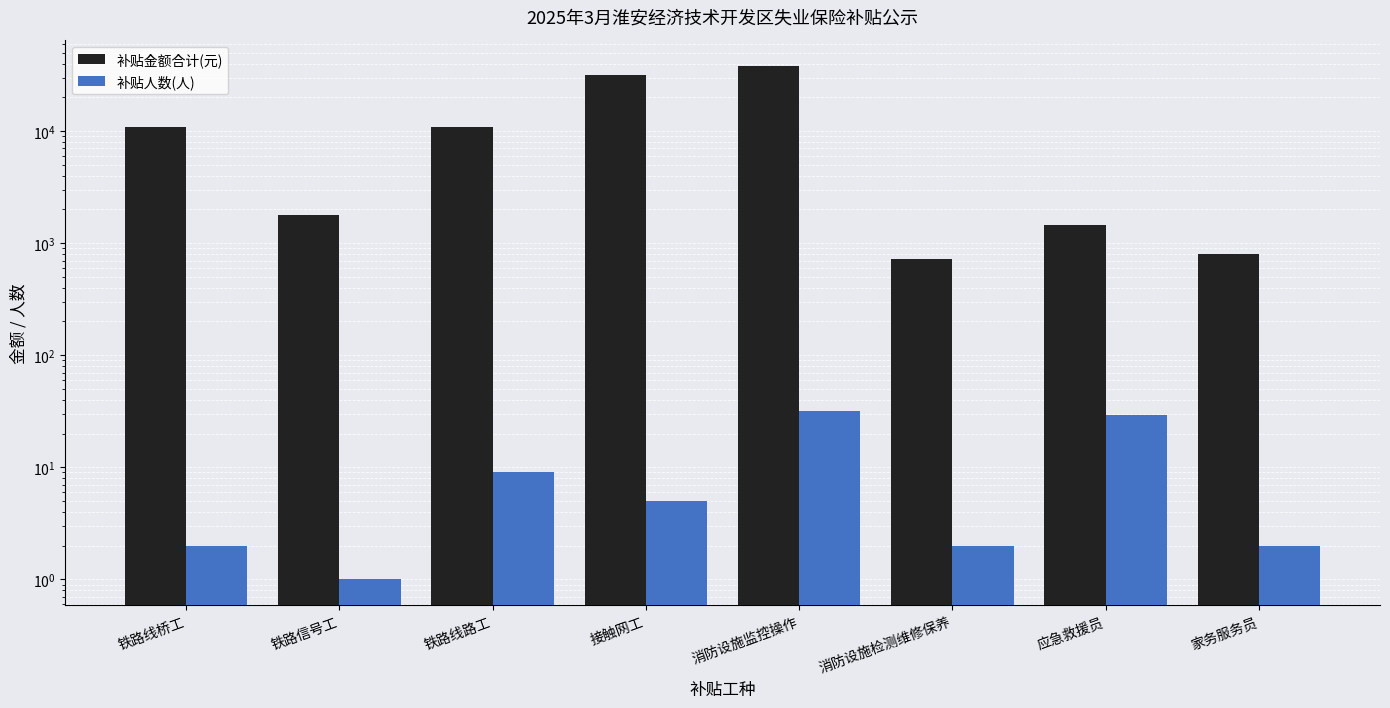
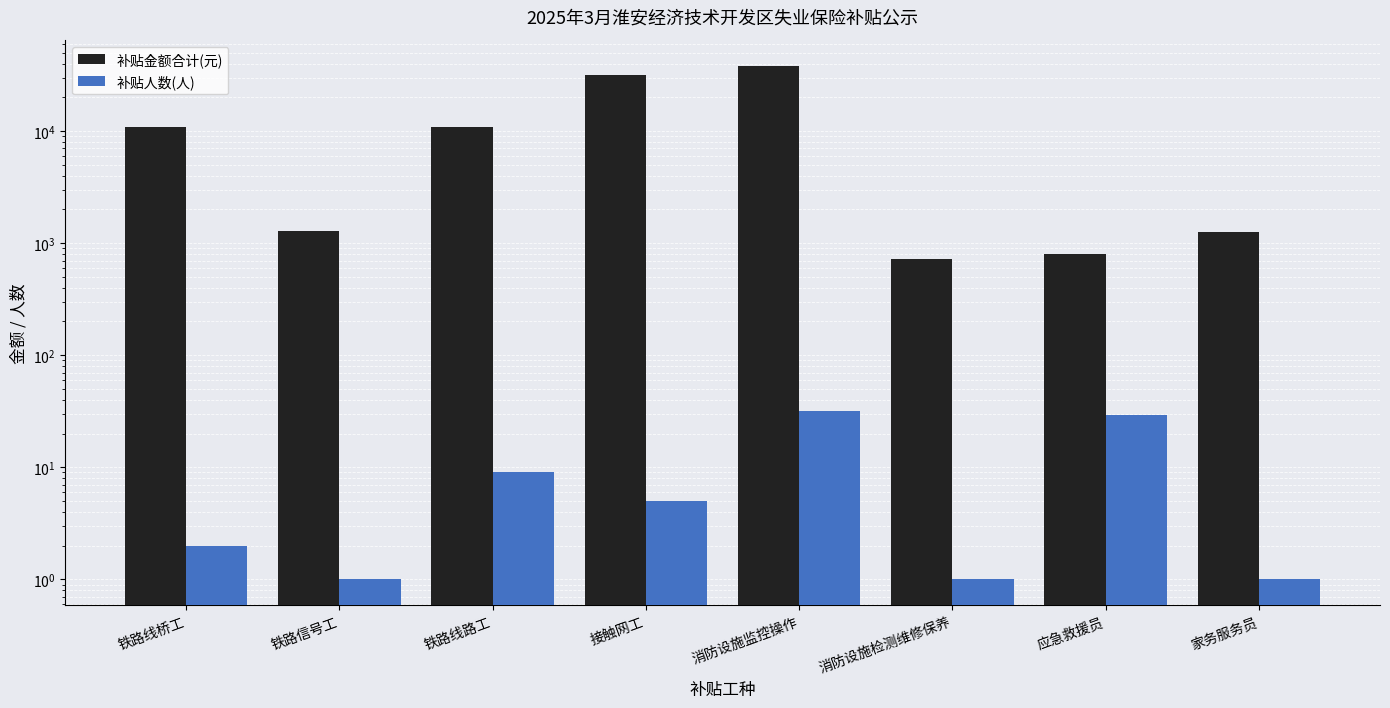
  {
    "补贴金额合计(元)": {
      "铁路线桥工": 11000,
-     "铁路信号工": 1800,
+     "铁路信号工": 1300,
      "铁路线路工": 11000,
      "接触网工": 31000,
      "消防设施监控操作": 38000,
      "消防设施检测维修保养": 700,
-     "应急救援员": 1400,
-     "家务服务员": 800
+     "应急救援员": 800,
+     "家务服务员": 1300
    },
    "补贴人数(人)": {
      "铁路线桥工": 2,
      "铁路信号工": 1,
      "铁路线路工": 9,
      "接触网工": 5,
      "消防设施监控操作": 32,
-     "消防设施检测维修保养": 2,
+     "消防设施检测维修保养": 1,
      "应急救援员": 29,
-     "家务服务员": 2
+     "家务服务员": 1
    }
  }
